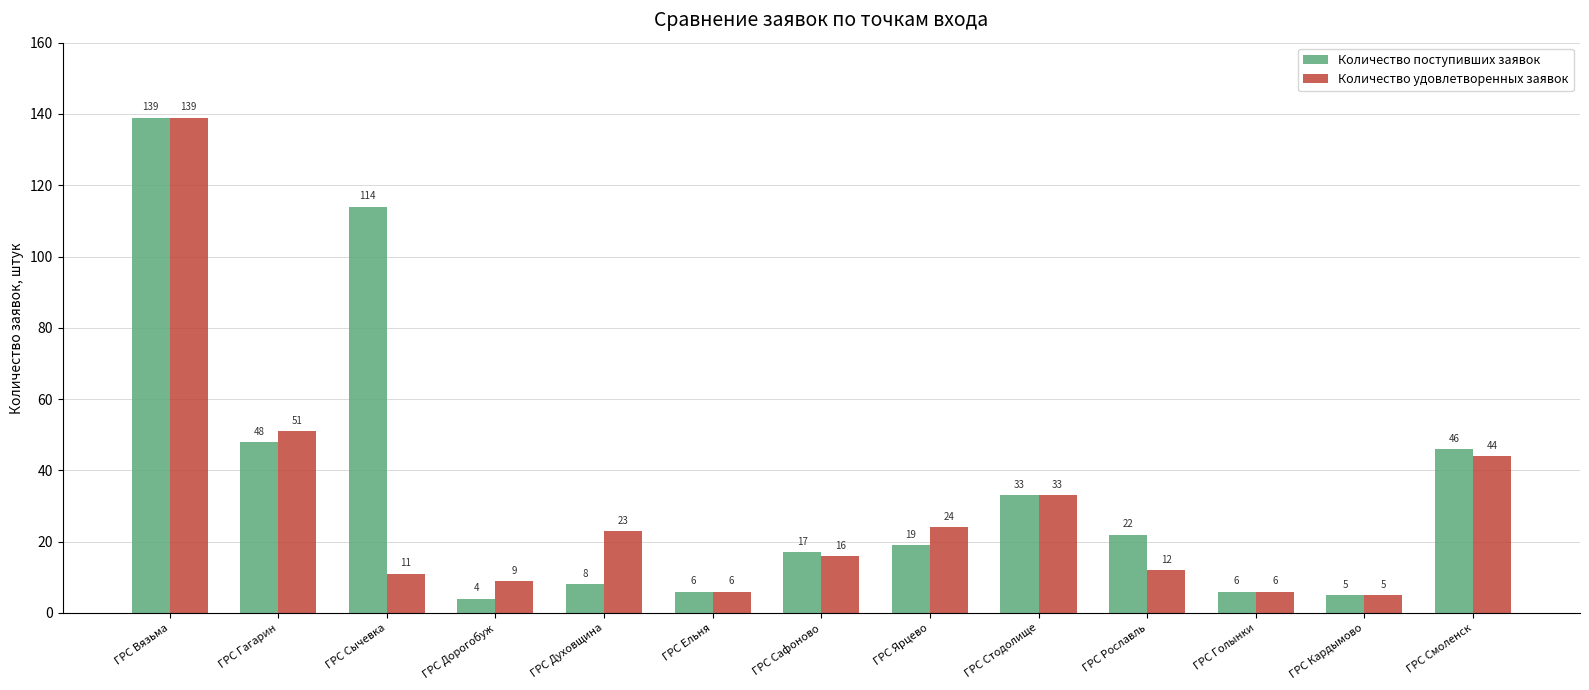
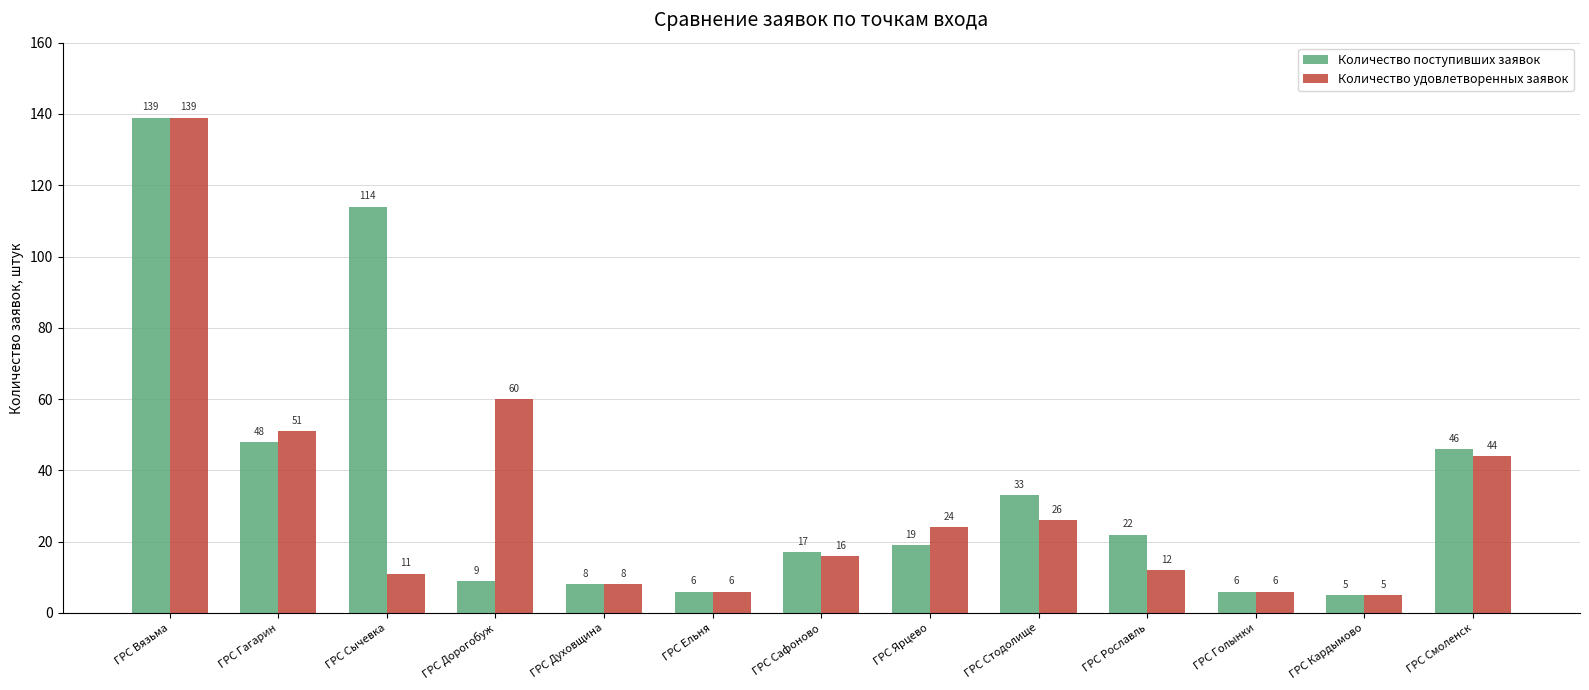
  {
    "Количество поступивших заявок": {
      "ГРС Вязьма": 139,
      "ГРС Гагарин": 48,
      "ГРС Сычевка": 114,
-     "ГРС Дорогобуж": 4,
+     "ГРС Дорогобуж": 9,
      "ГРС Духовщина": 8,
      "ГРС Ельня": 6,
      "ГРС Сафоново": 17,
      "ГРС Ярцево": 19,
      "ГРС Стодолище": 33,
      "ГРС Рославль": 22,
      "ГРС Голынки": 6,
      "ГРС Кардымово": 5,
      "ГРС Смоленск": 46
    },
    "Количество удовлетворенных заявок": {
      "ГРС Вязьма": 139,
      "ГРС Гагарин": 51,
      "ГРС Сычевка": 11,
-     "ГРС Дорогобуж": 9,
-     "ГРС Духовщина": 23,
+     "ГРС Дорогобуж": 60,
+     "ГРС Духовщина": 8,
      "ГРС Ельня": 6,
      "ГРС Сафоново": 16,
      "ГРС Ярцево": 24,
-     "ГРС Стодолище": 33,
+     "ГРС Стодолище": 26,
      "ГРС Рославль": 12,
      "ГРС Голынки": 6,
      "ГРС Кардымово": 5,
      "ГРС Смоленск": 44
    }
  }
